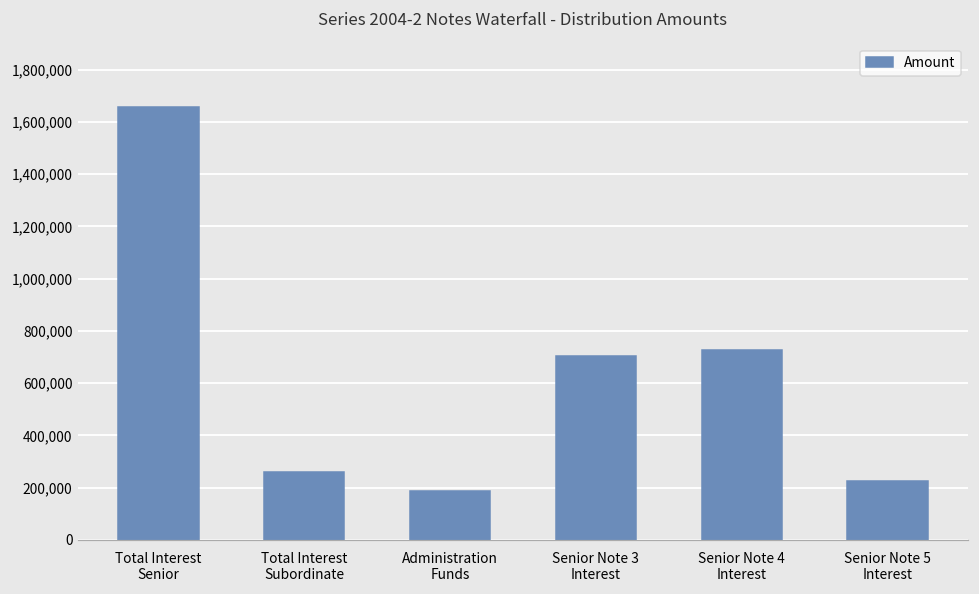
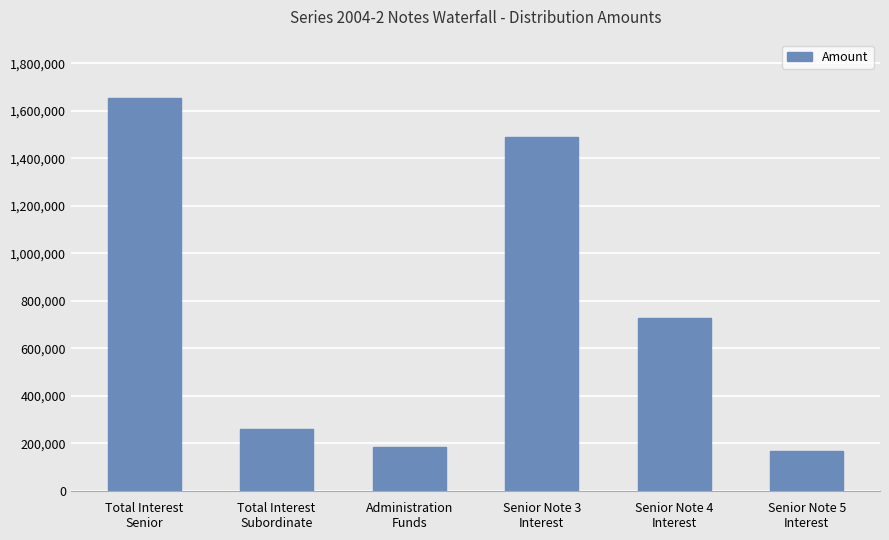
  {
    "Total Interest Senior": "1,660,000",
    "Total Interest Subordinate": "260,000",
    "Administration Funds": "190,000",
-   "Senior Note 3 Interest": "700,000",
+   "Senior Note 3 Interest": "1,490,000",
    "Senior Note 4 Interest": "730,000",
-   "Senior Note 5 Interest": "220,000"
+   "Senior Note 5 Interest": "170,000"
  }
